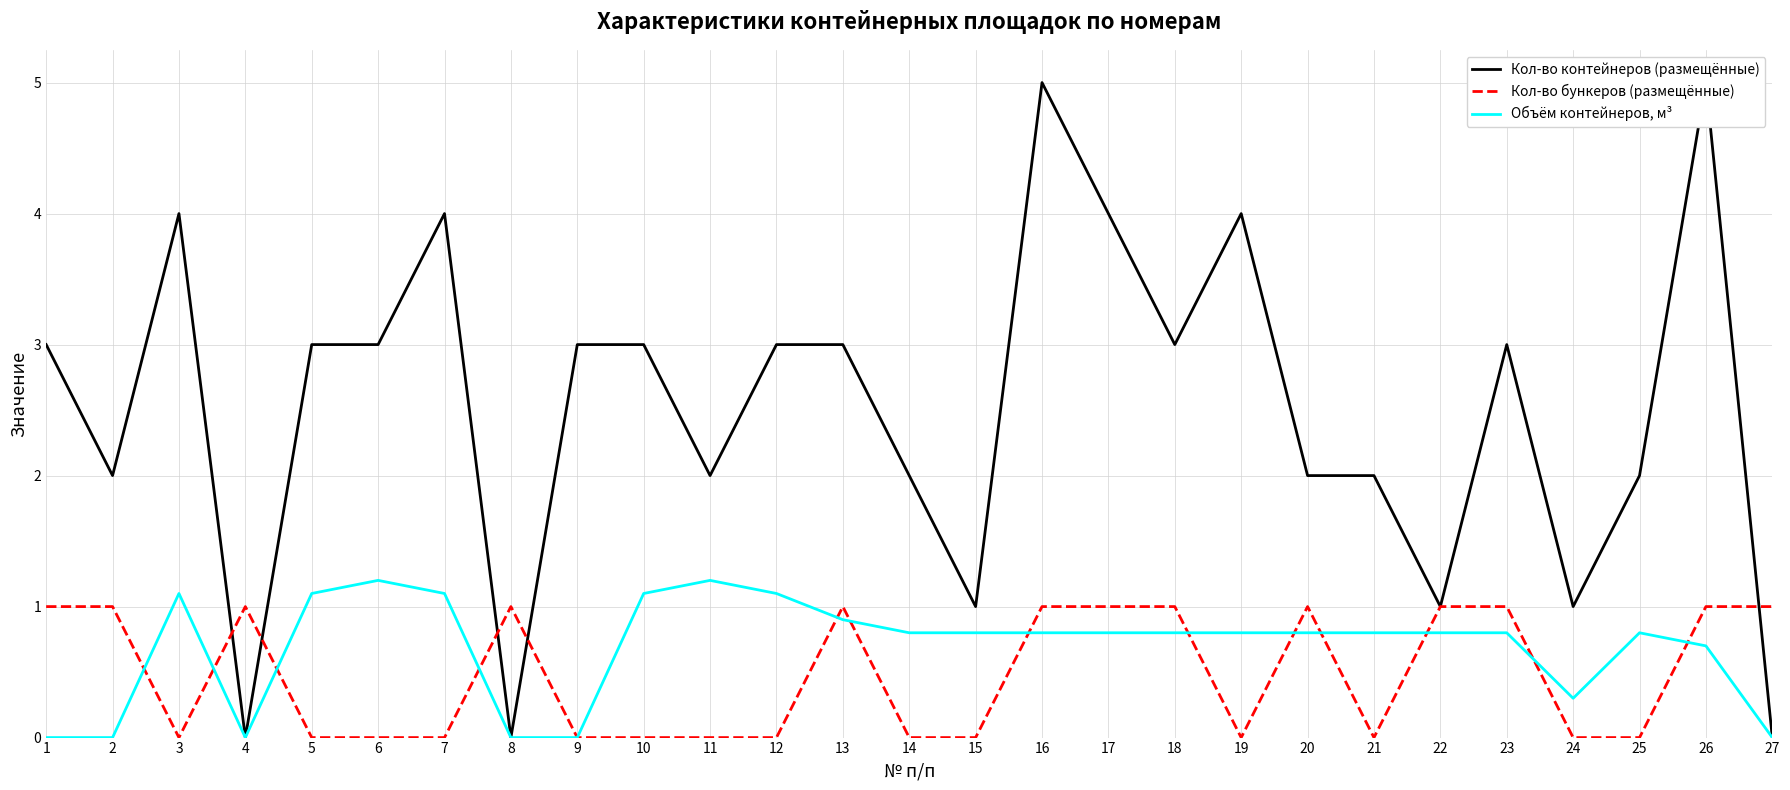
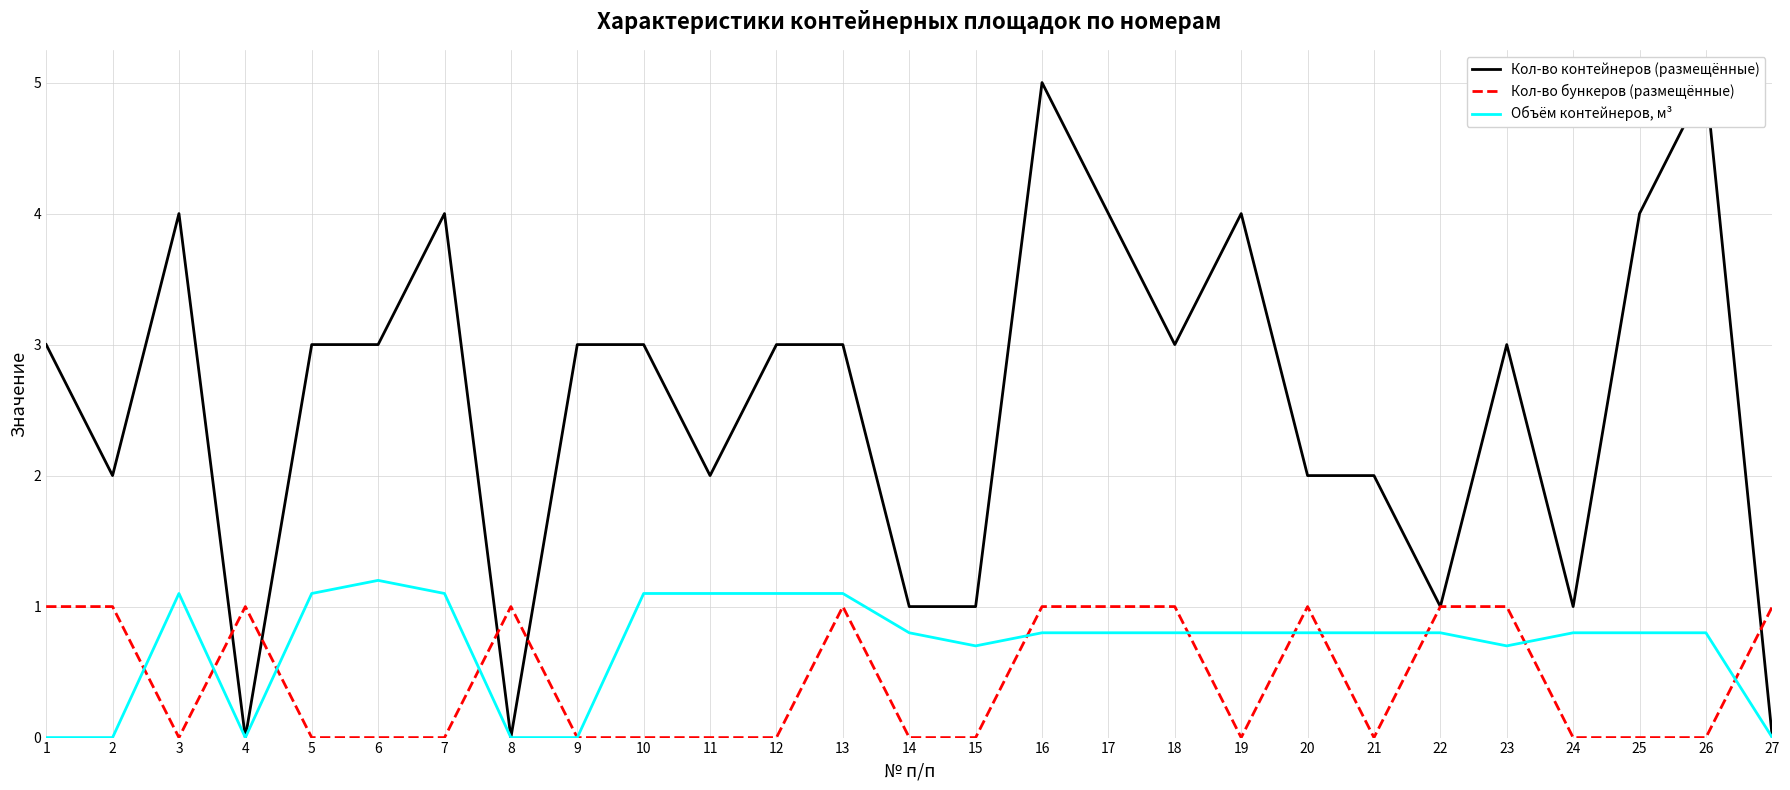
  {
    "Кол-во контейнеров (размещённые)": {
      "1": 3,
      "2": 2,
      "3": 4,
      "5": 3,
      "6": 3,
      "7": 4,
      "9": 3,
      "10": 3,
      "11": 2,
      "12": 3,
      "13": 3,
-     "14": 2,
+     "14": 1,
      "15": 1,
      "16": 5,
      "17": 4,
      "18": 3,
      "19": 4,
      "20": 2,
      "21": 2,
      "23": 3,
      "24": 1,
-     "25": 2
+     "25": 4
    },
    "Кол-во бункеров (размещённые)": {
      "1": 1,
      "2": 1,
      "3": 0,
      "4": 1,
      "5": 0,
      "6": 0,
      "7": 0,
      "8": 1,
      "10": 0,
      "11": 0,
      "12": 0,
      "13": 1,
      "14": 0,
      "15": 0,
      "16": 1,
      "17": 1,
      "18": 1,
      "19": 0,
      "20": 1,
      "21": 0,
      "23": 1,
      "24": 0,
      "25": 0,
-     "26": 1,
+     "26": 0,
      "27": 1
    },
    "Объём контейнеров, м³": {
      "1": 0.0,
      "2": 0.0,
      "3": 1.1,
      "5": 1.1,
      "6": 1.2,
      "7": 1.1,
      "10": 1.1,
-     "11": 1.2,
+     "11": 1.1,
      "12": 1.1,
-     "13": 0.9,
+     "13": 1.1,
      "14": 0.8,
-     "15": 0.8,
+     "15": 0.7,
      "16": 0.8,
      "17": 0.8,
      "18": 0.8,
      "19": 0.8,
      "20": 0.8,
      "21": 0.8,
      "22": 0.8,
-     "23": 0.8,
-     "24": 0.3,
+     "23": 0.7,
+     "24": 0.8,
      "25": 0.8,
-     "26": 0.7
+     "26": 0.8
    }
  }
